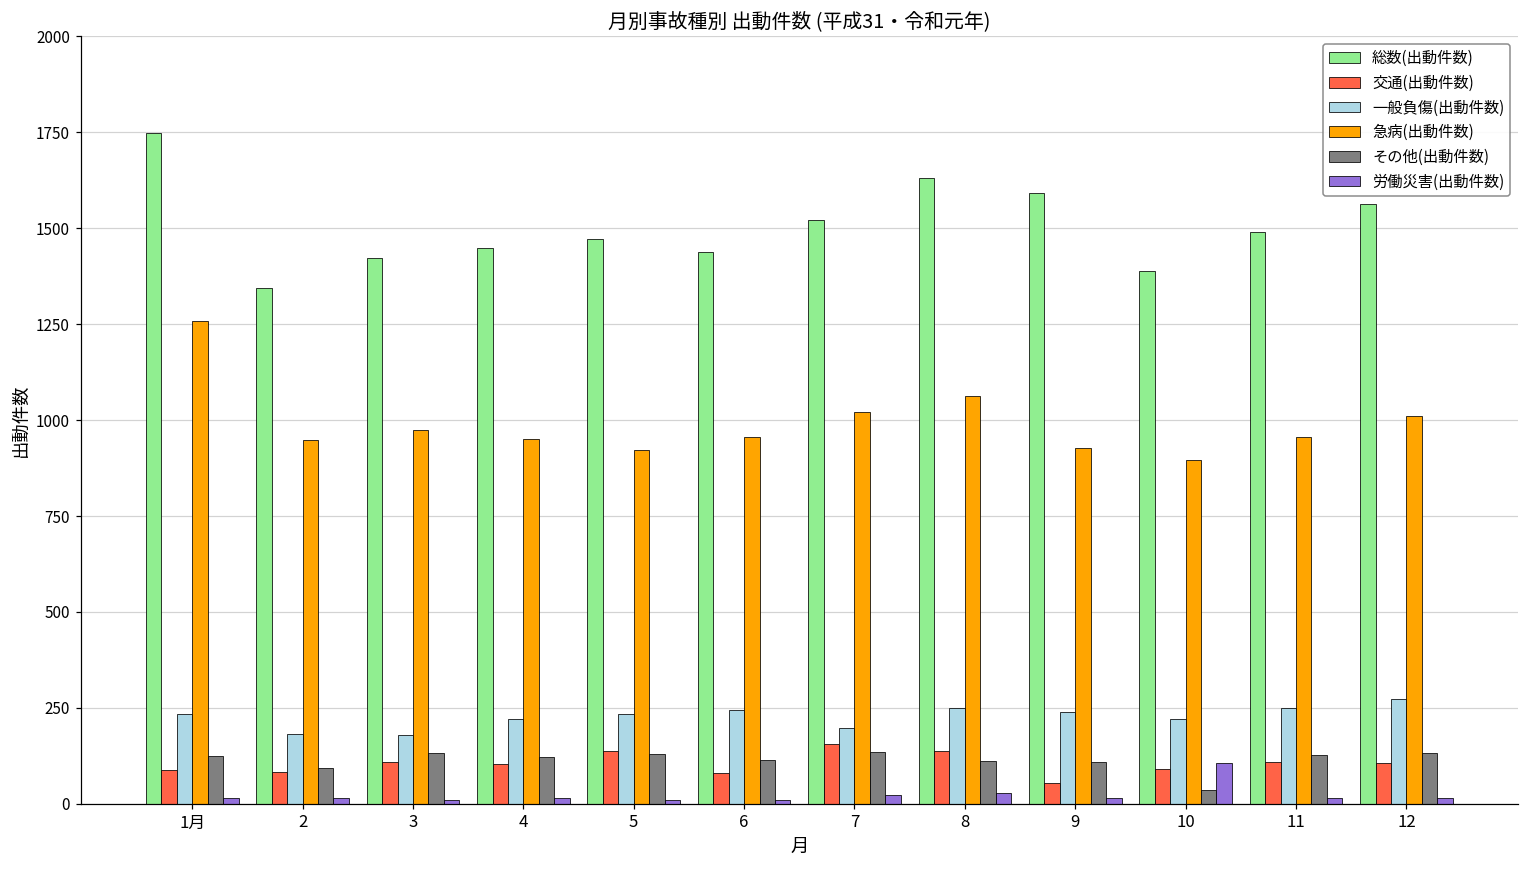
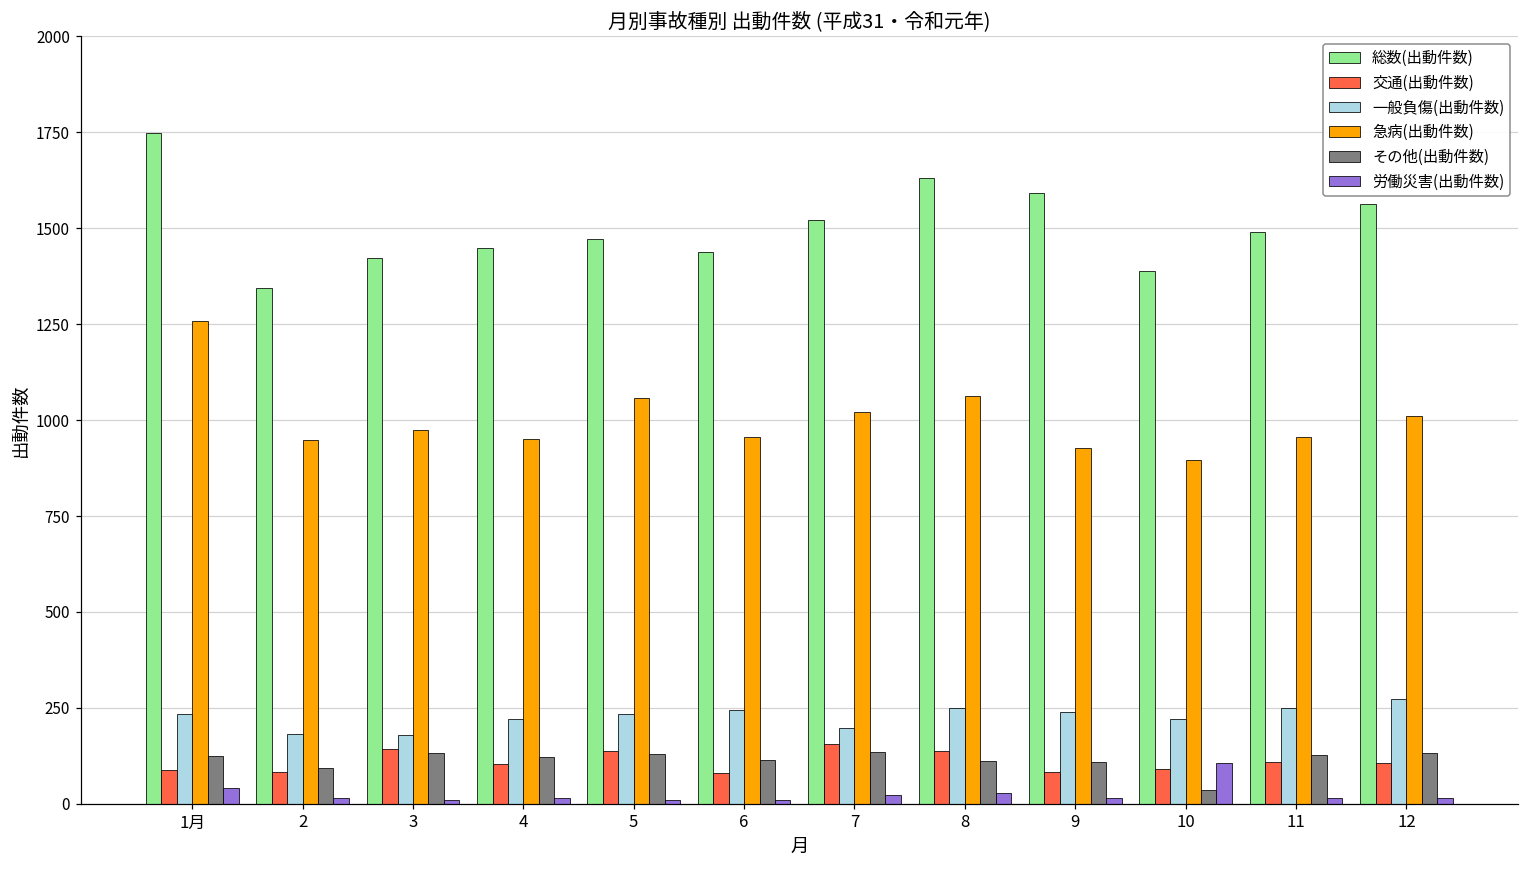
  {
    "総数(出動件数)": {
      "1月": 1750,
      "2": 1340,
      "3": 1420,
      "4": 1450,
      "5": 1470,
      "6": 1440,
      "7": 1520,
      "8": 1630,
      "9": 1590,
      "10": 1390,
      "11": 1490,
      "12": 1560
    },
    "交通(出動件数)": {
      "1月": 90,
      "2": 80,
-     "3": 110,
+     "3": 140,
      "4": 100,
      "5": 140,
      "6": 80,
      "7": 160,
      "8": 140,
-     "9": 60,
+     "9": 80,
      "10": 90,
      "11": 110,
      "12": 110
    },
    "一般負傷(出動件数)": {
      "1月": 240,
      "2": 180,
      "3": 180,
      "4": 220,
      "5": 230,
      "6": 250,
      "7": 200,
      "8": 250,
      "9": 240,
      "10": 220,
      "11": 250,
      "12": 270
    },
    "急病(出動件数)": {
      "1月": 1260,
      "2": 950,
      "3": 970,
      "4": 950,
-     "5": 920,
+     "5": 1060,
      "6": 960,
      "7": 1020,
      "8": 1060,
      "9": 930,
      "10": 900,
      "11": 960,
      "12": 1010
    },
    "その他(出動件数)": {
      "1月": 120,
      "2": 90,
      "3": 130,
      "4": 120,
      "5": 130,
      "6": 110,
      "7": 140,
      "8": 110,
      "9": 110,
      "10": 40,
      "11": 130,
      "12": 130
    },
    "労働災害(出動件数)": {
-     "1月": 10,
+     "1月": 40,
      "2": 20,
      "3": 10,
      "4": 20,
      "5": 10,
      "6": 10,
      "7": 20,
      "8": 30,
      "9": 20,
      "10": 110,
      "11": 20,
      "12": 20
    }
  }
